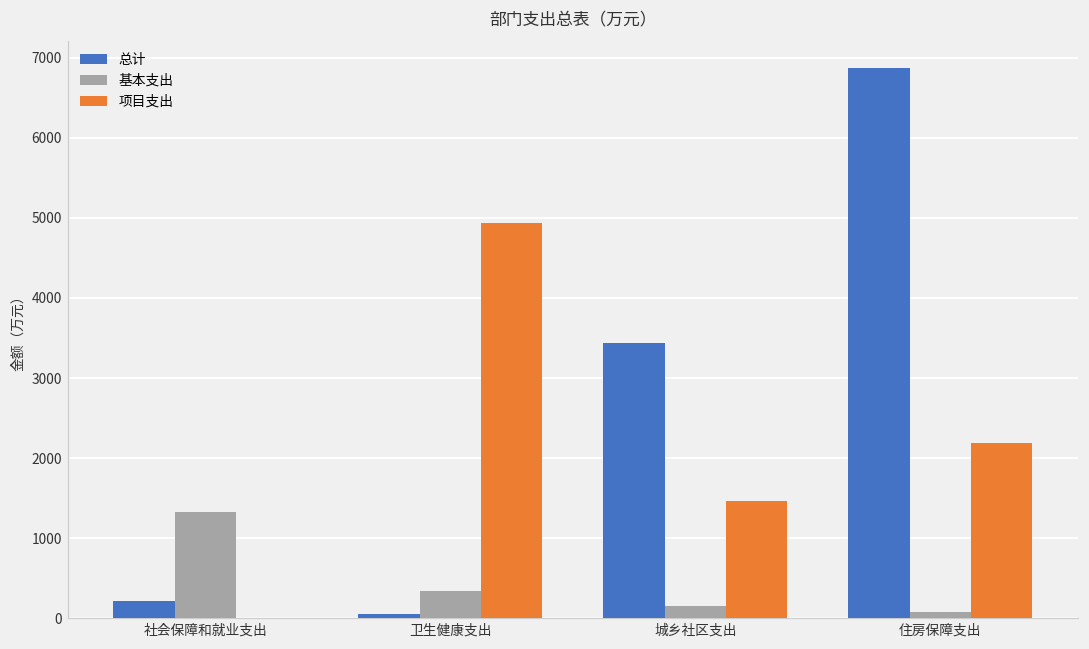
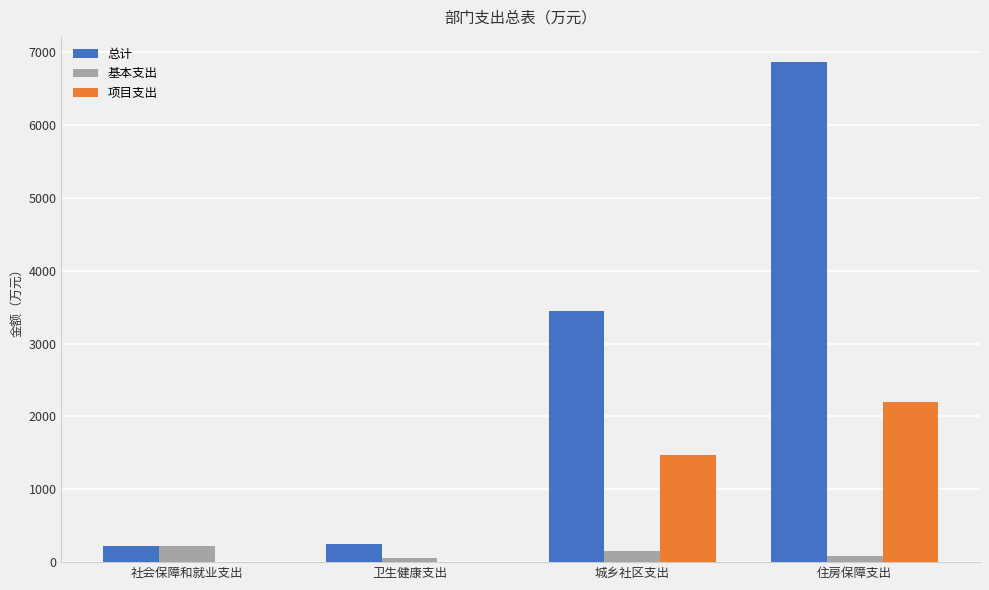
  {
    "总计": {
      "社会保障和就业支出": 200,
-     "卫生健康支出": 100,
+     "卫生健康支出": 300,
      "城乡社区支出": 3400,
      "住房保障支出": 6900
    },
    "基本支出": {
-     "社会保障和就业支出": 1300,
-     "卫生健康支出": 300,
+     "社会保障和就业支出": 200,
+     "卫生健康支出": 100,
      "城乡社区支出": 200,
      "住房保障支出": 100
    },
    "项目支出": {
-     "卫生健康支出": 4900,
+     "卫生健康支出": 0,
      "城乡社区支出": 1500,
      "住房保障支出": 2200
    }
  }
